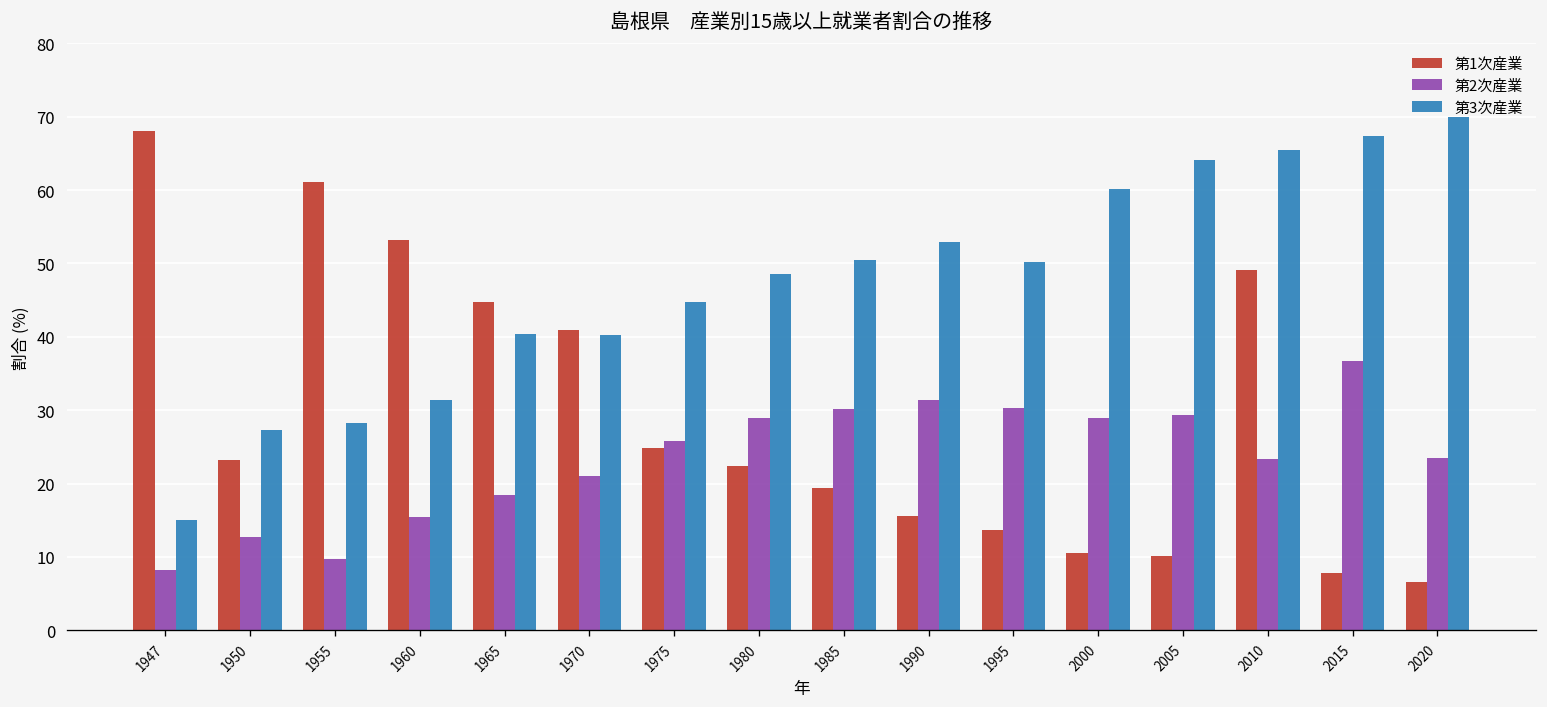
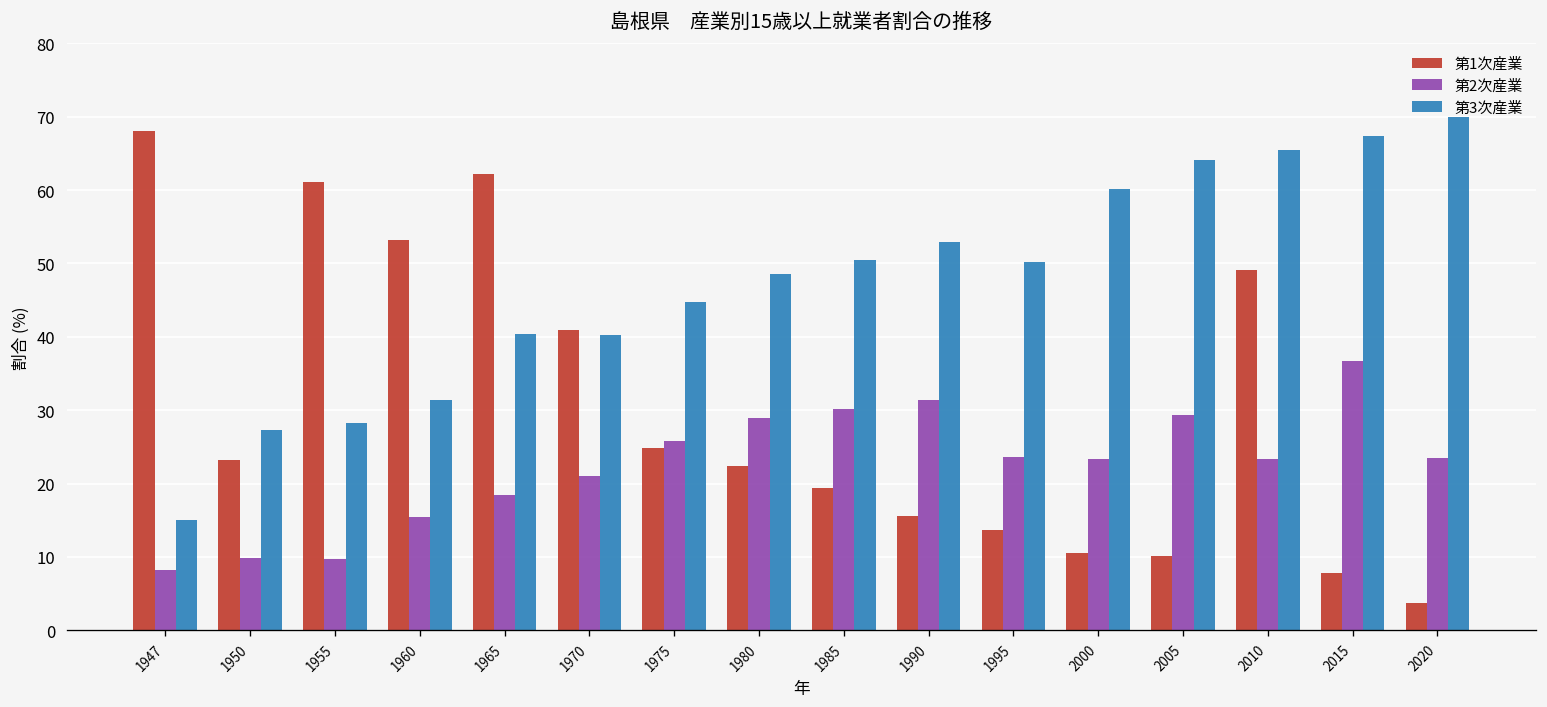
  {
    "第1次産業": {
      "1947": 68,
      "1950": 23,
      "1955": 61,
      "1960": 53,
-     "1965": 45,
+     "1965": 62,
      "1970": 41,
      "1975": 25,
      "1980": 22,
      "1985": 19,
      "1990": 16,
      "1995": 14,
      "2000": 11,
      "2005": 10,
      "2010": 49,
      "2015": 8,
-     "2020": 7
+     "2020": 4
    },
    "第2次産業": {
      "1947": 8,
-     "1950": 13,
+     "1950": 10,
      "1955": 10,
      "1960": 15,
      "1965": 18,
      "1970": 21,
      "1975": 26,
      "1980": 29,
      "1985": 30,
      "1990": 31,
-     "1995": 30,
-     "2000": 29,
+     "1995": 24,
+     "2000": 23,
      "2005": 29,
      "2010": 23,
      "2015": 37,
      "2020": 24
    },
    "第3次産業": {
      "1947": 15,
      "1950": 27,
      "1955": 28,
      "1960": 31,
      "1965": 40,
      "1970": 40,
      "1975": 45,
      "1980": 49,
      "1985": 50,
      "1990": 53,
      "1995": 50,
      "2000": 60,
      "2005": 64,
      "2010": 66,
      "2015": 67,
      "2020": 70
    }
  }
